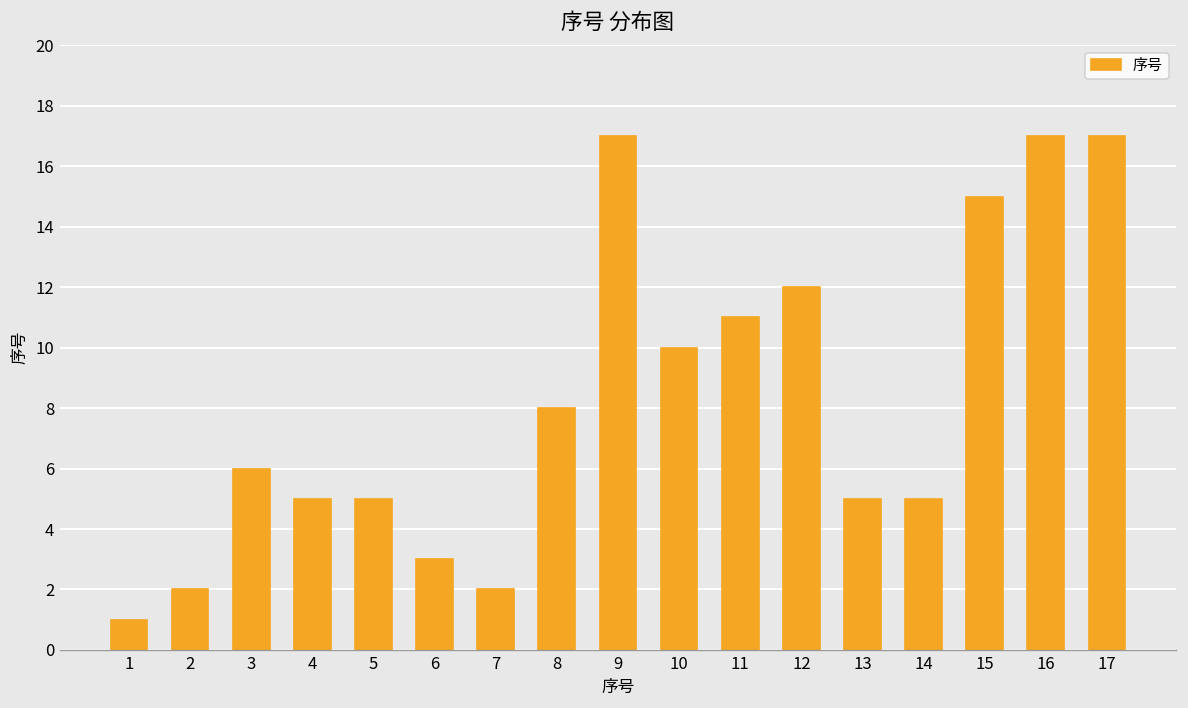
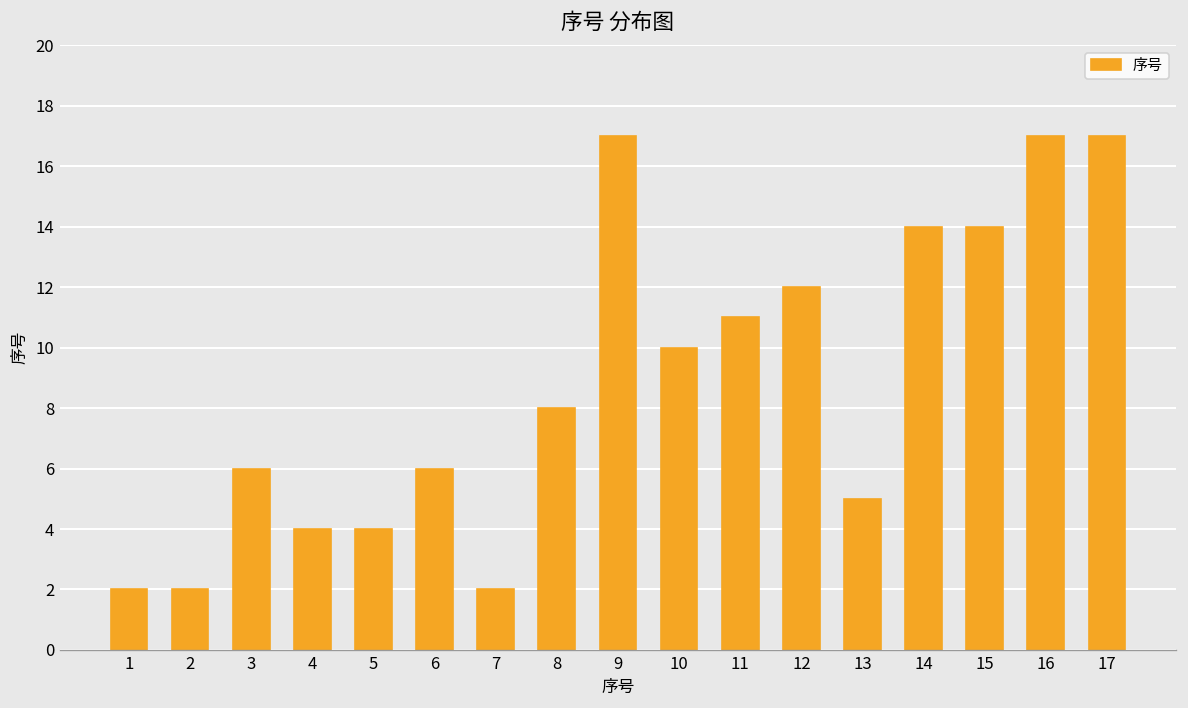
  {
-   "1": 1,
+   "1": 2,
    "2": 2,
    "3": 6,
-   "4": 5,
-   "5": 5,
-   "6": 3,
+   "4": 4,
+   "5": 4,
+   "6": 6,
    "7": 2,
    "8": 8,
    "9": 17,
    "10": 10,
    "11": 11,
    "12": 12,
    "13": 5,
-   "14": 5,
-   "15": 15,
+   "14": 14,
+   "15": 14,
    "16": 17,
    "17": 17
  }
